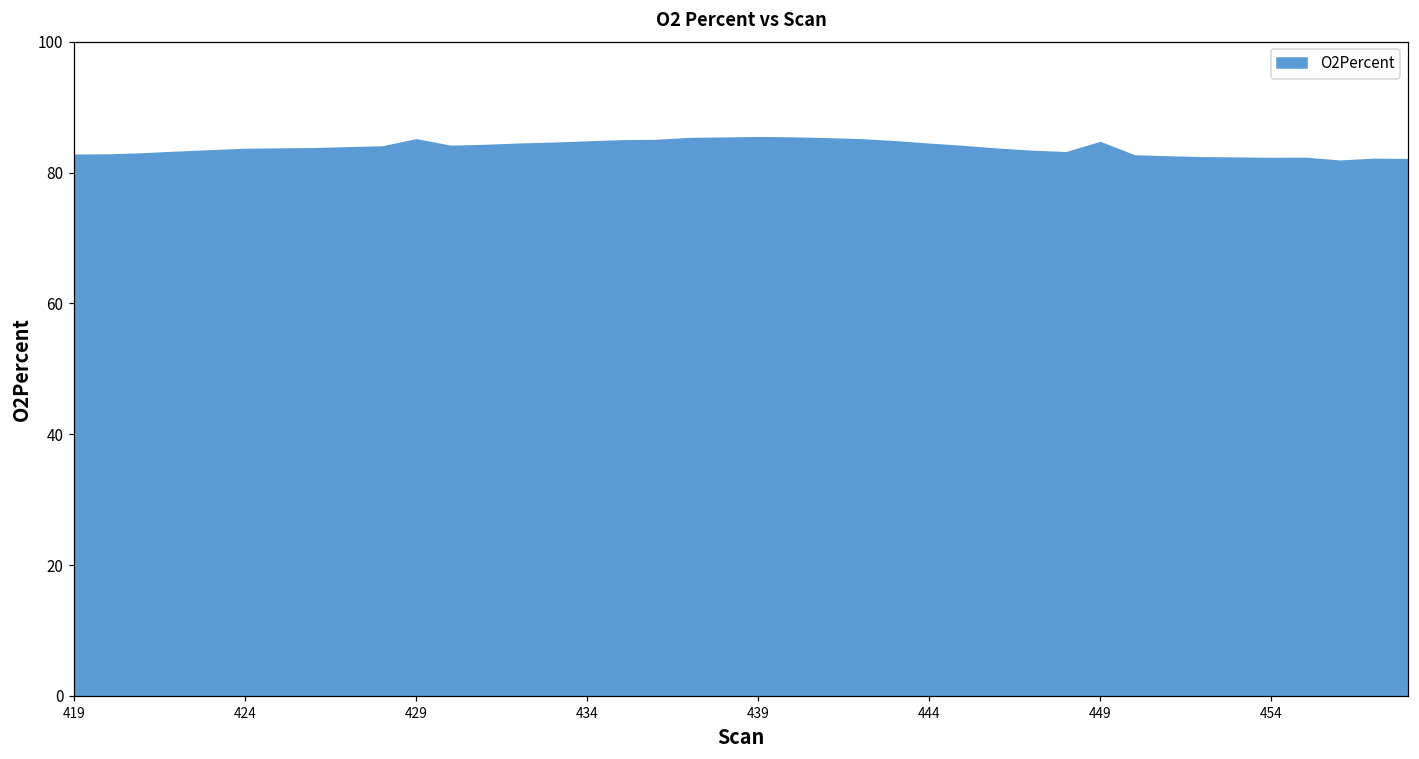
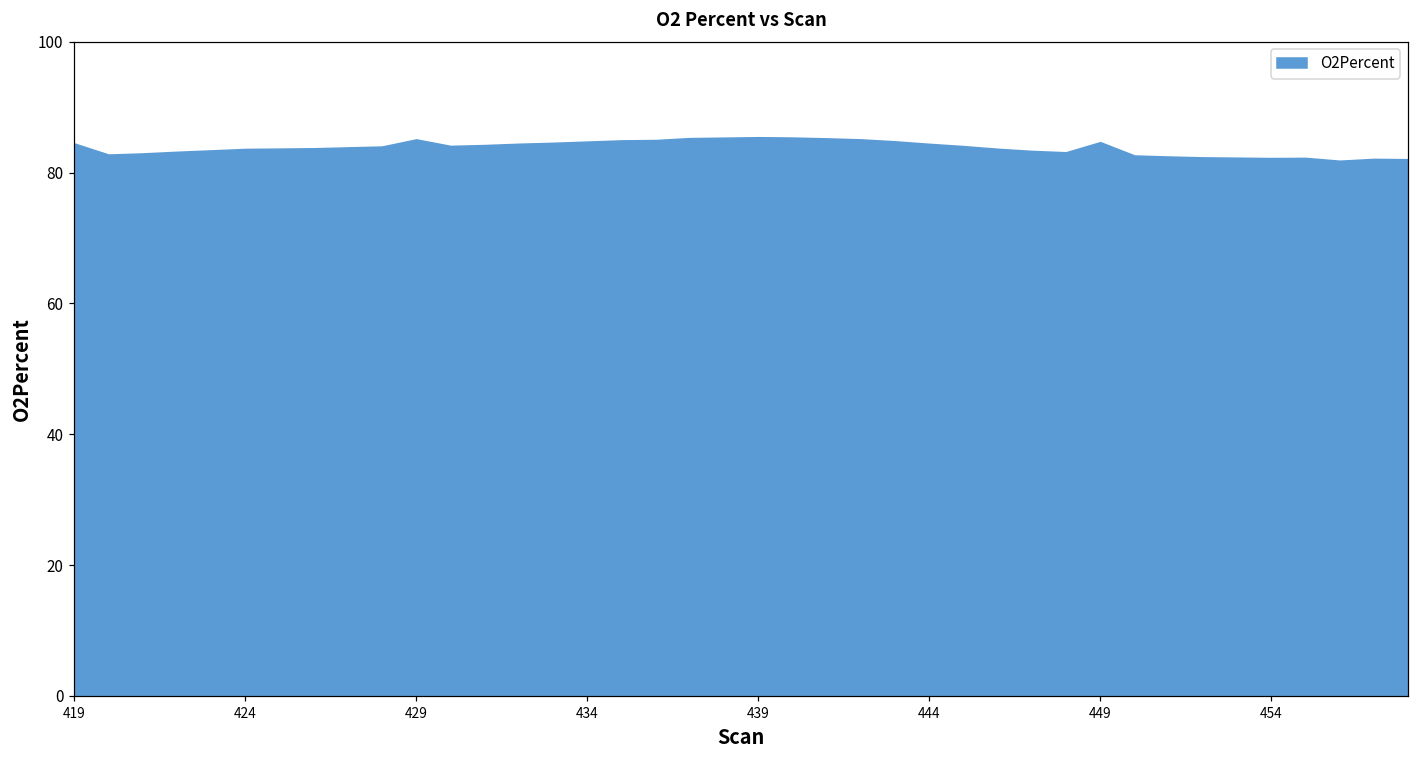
  {
-   "419": 83,
+   "419": 84,
    "424": 84,
    "429": 85,
    "434": 85,
    "439": 85,
    "444": 84,
    "449": 85,
    "454": 82
  }
